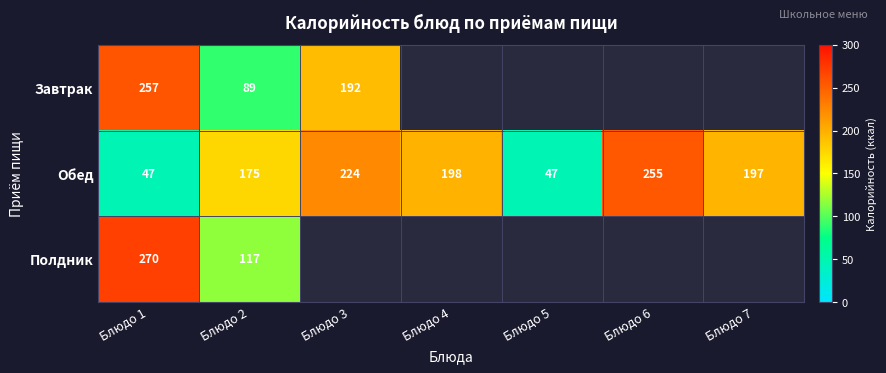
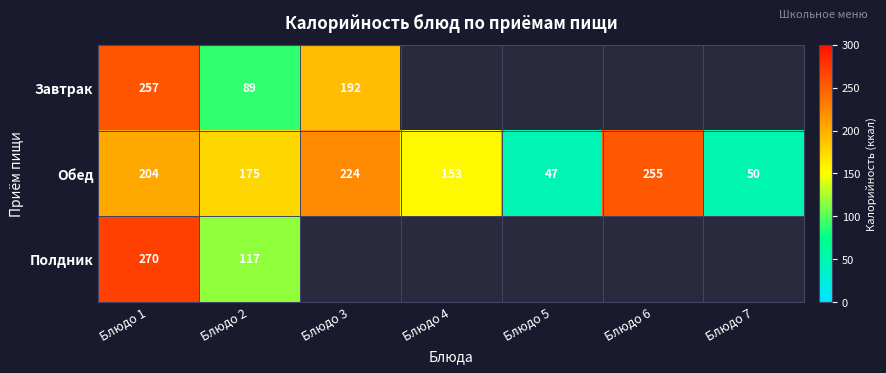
  {
    "Завтрак": {
      "Блюдо 1": 257,
      "Блюдо 2": 89,
      "Блюдо 3": 192
    },
    "Обед": {
-     "Блюдо 1": 47,
+     "Блюдо 1": 204,
      "Блюдо 2": 175,
      "Блюдо 3": 224,
-     "Блюдо 4": 198,
+     "Блюдо 4": 153,
      "Блюдо 5": 47,
      "Блюдо 6": 255,
-     "Блюдо 7": 197
+     "Блюдо 7": 50
    },
    "Полдник": {
      "Блюдо 1": 270,
      "Блюдо 2": 117
    }
  }
